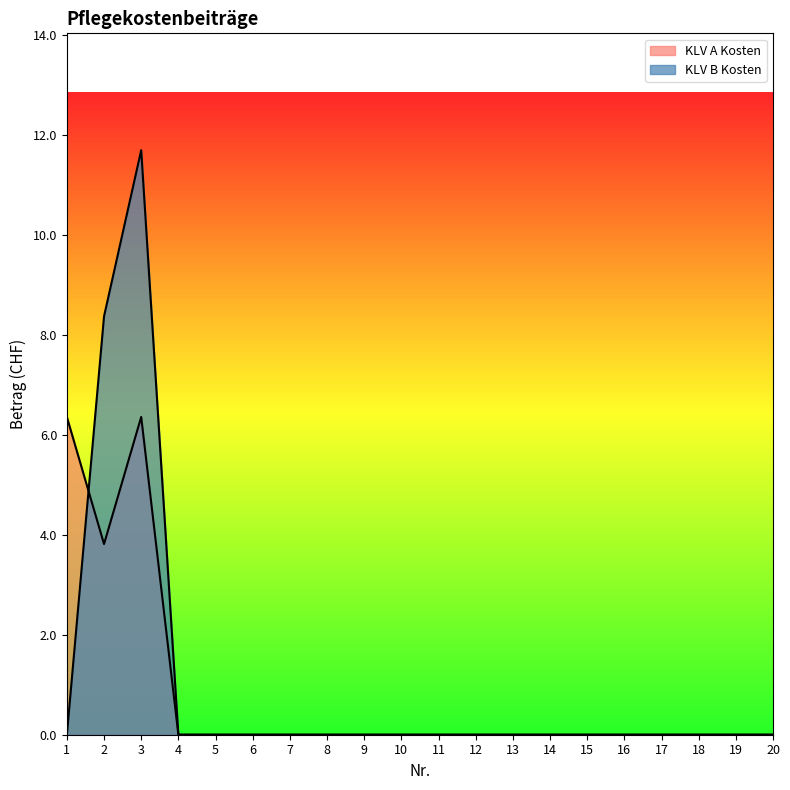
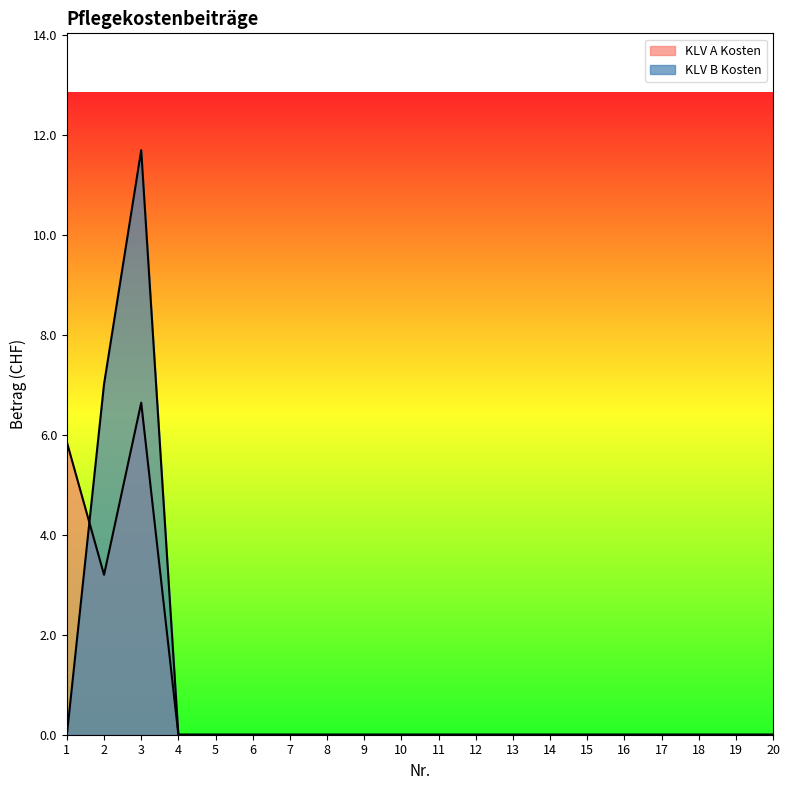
  {
    "KLV A Kosten": {
-     "1": 6.4,
-     "2": 3.8,
-     "3": 6.4
+     "1": 5.9,
+     "2": 3.2,
+     "3": 6.6
    },
    "KLV B Kosten": {
      "1": 0.0,
-     "2": 8.4,
+     "2": 7.0,
      "3": 11.7
    }
  }
